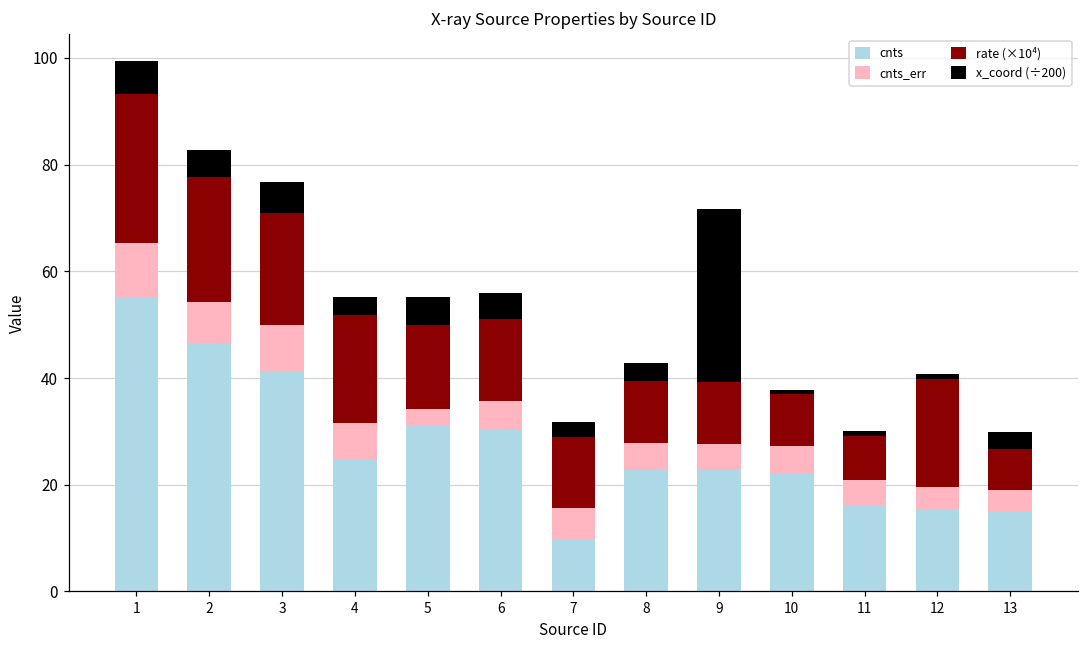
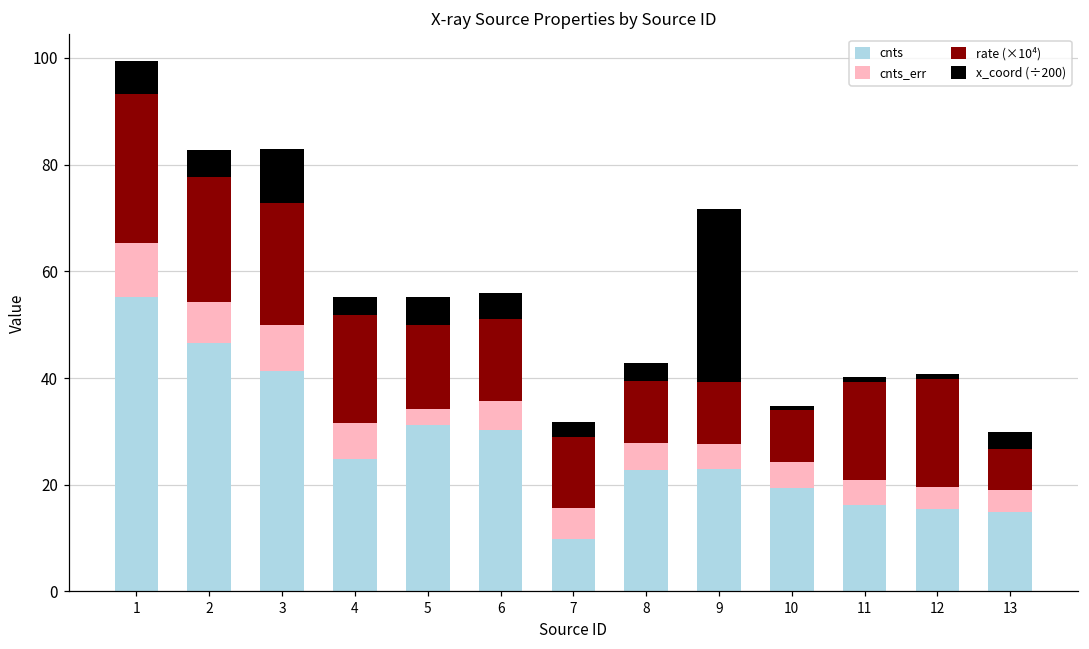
  {
    "cnts": {
      "1": 55,
      "2": 46,
      "3": 41,
      "4": 25,
      "5": 31,
      "6": 30,
      "7": 10,
      "8": 23,
      "9": 23,
-     "10": 22,
+     "10": 19,
      "11": 16,
      "12": 16,
      "13": 15
    },
    "cnts_err": {
      "1": 10,
      "2": 8,
      "3": 9,
      "4": 7,
      "5": 3,
      "6": 6,
      "7": 6,
      "8": 5,
      "9": 5,
      "10": 5,
      "11": 5,
      "12": 4,
      "13": 4
    },
    "rate (×10⁴)": {
      "1": 28,
      "2": 24,
-     "3": 21,
+     "3": 23,
      "4": 20,
      "5": 16,
      "6": 15,
      "7": 13,
      "8": 12,
      "9": 12,
      "10": 10,
-     "11": 8,
+     "11": 18,
      "12": 20,
      "13": 8
    },
    "x_coord (÷200)": {
      "1": 6,
      "2": 5,
-     "3": 6,
+     "3": 10,
      "4": 3,
      "5": 5,
      "6": 5,
      "7": 3,
      "8": 3,
      "9": 32,
      "10": 1,
      "11": 1,
      "12": 1,
      "13": 3
    }
  }
